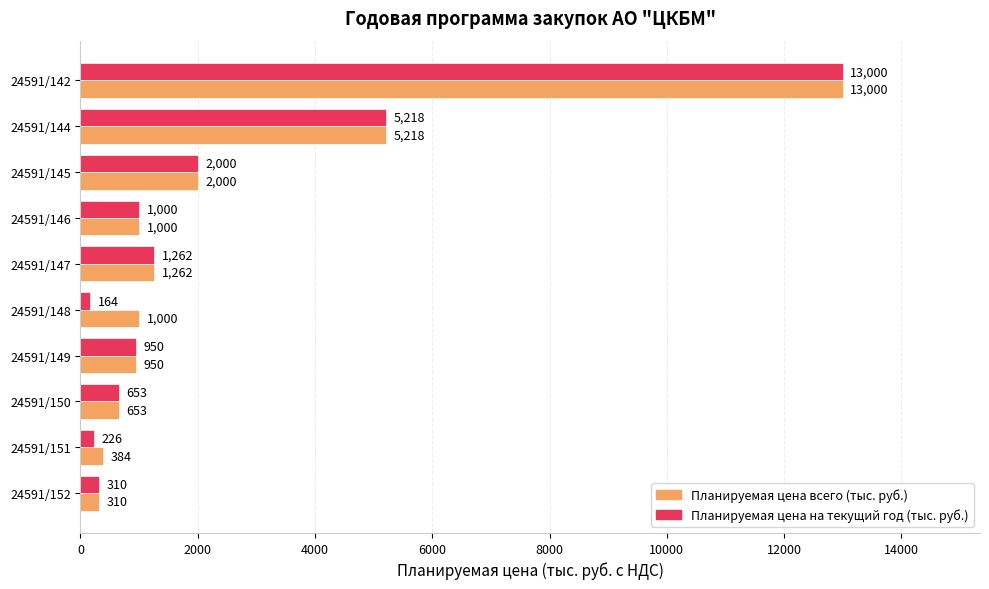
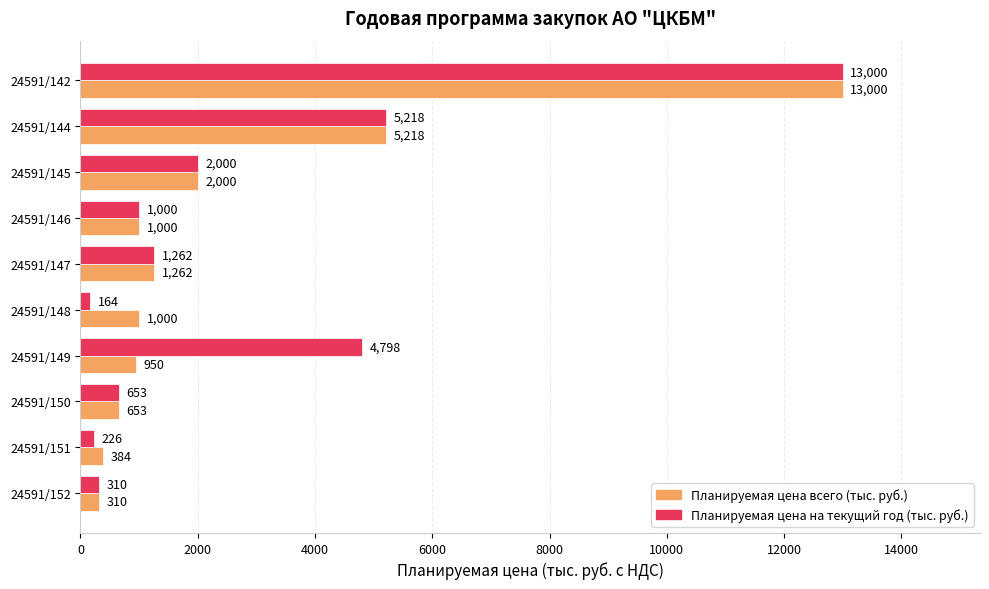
  {
    "Планируемая цена всего (тыс. руб.)": {
      "24591/142": "13,000",
      "24591/144": "5,218",
      "24591/145": "2,000",
      "24591/146": "1,000",
      "24591/147": "1,262",
      "24591/148": "1,000",
      "24591/149": "950",
      "24591/150": "653",
      "24591/151": "384",
      "24591/152": "310"
    },
    "Планируемая цена на текущий год (тыс. руб.)": {
      "24591/142": "13,000",
      "24591/144": "5,218",
      "24591/145": "2,000",
      "24591/146": "1,000",
      "24591/147": "1,262",
      "24591/148": "164",
-     "24591/149": "950",
+     "24591/149": "4,798",
      "24591/150": "653",
      "24591/151": "226",
      "24591/152": "310"
    }
  }
